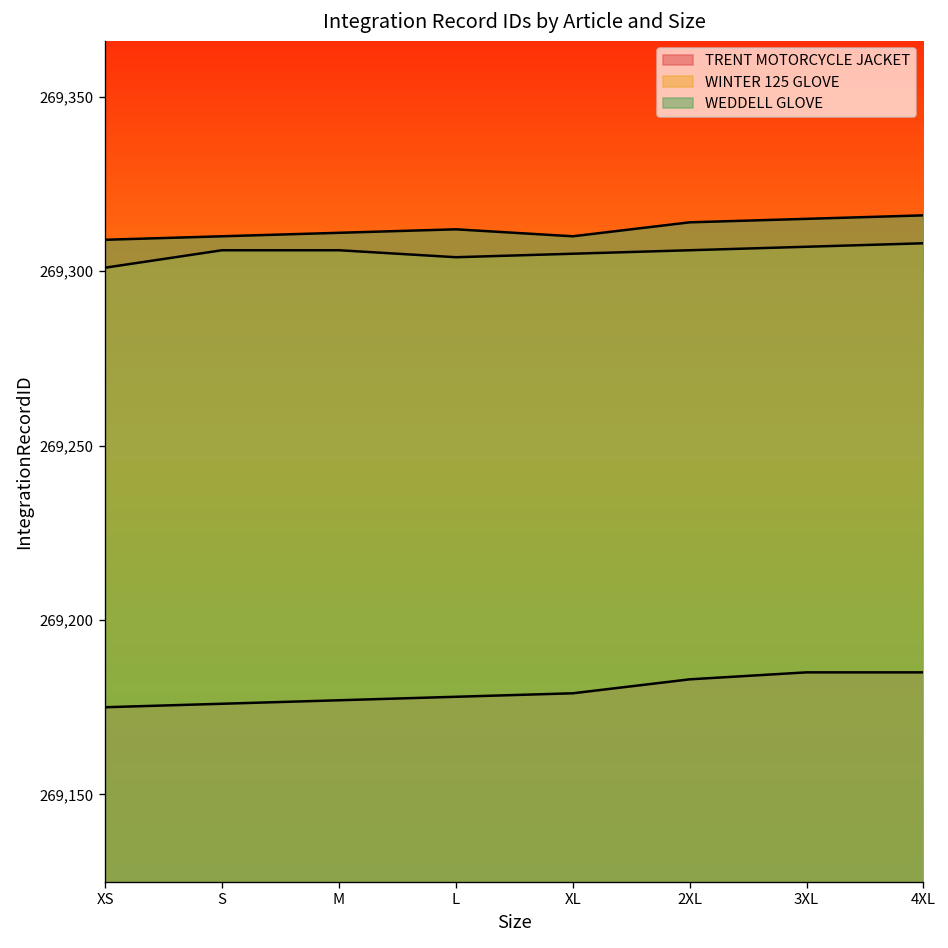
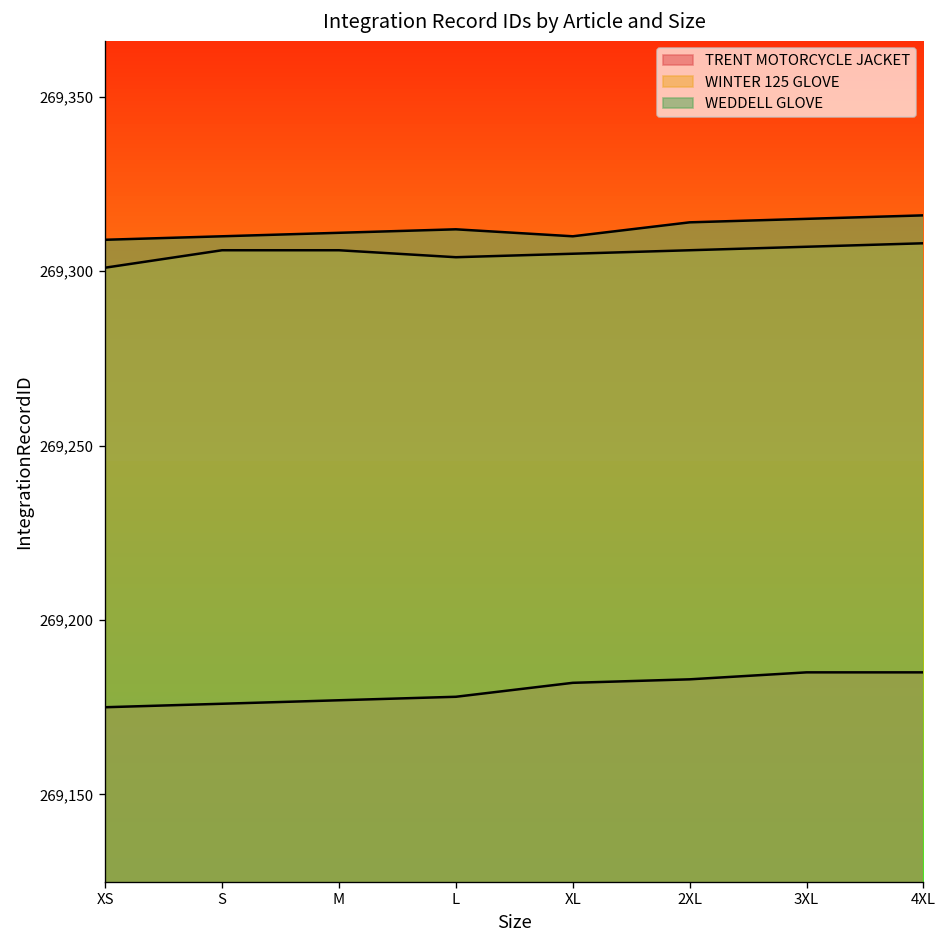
  {
    "TRENT MOTORCYCLE JACKET": {
      "XS": "269,175",
      "S": "269,176",
      "M": "269,177",
      "L": "269,178",
-     "XL": "269,179",
+     "XL": "269,182",
      "2XL": "269,183",
      "3XL": "269,185",
      "4XL": "269,185"
    },
    "WINTER 125 GLOVE": {
      "XS": "269,301",
      "S": "269,306",
      "M": "269,306",
      "L": "269,304",
      "XL": "269,305",
      "2XL": "269,306",
      "3XL": "269,307",
      "4XL": "269,308"
    },
    "WEDDELL GLOVE": {
      "XS": "269,309",
      "S": "269,310",
      "M": "269,311",
      "L": "269,312",
      "XL": "269,310",
      "2XL": "269,314",
      "3XL": "269,315",
      "4XL": "269,316"
    }
  }
